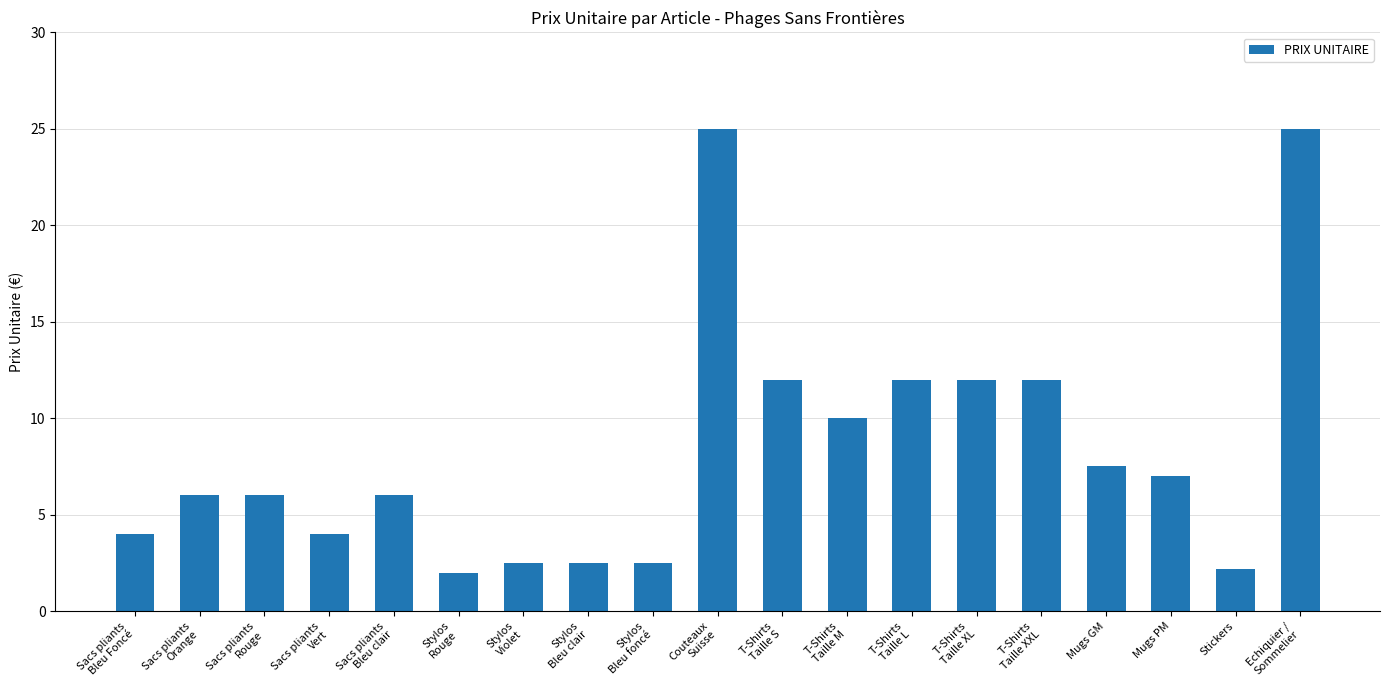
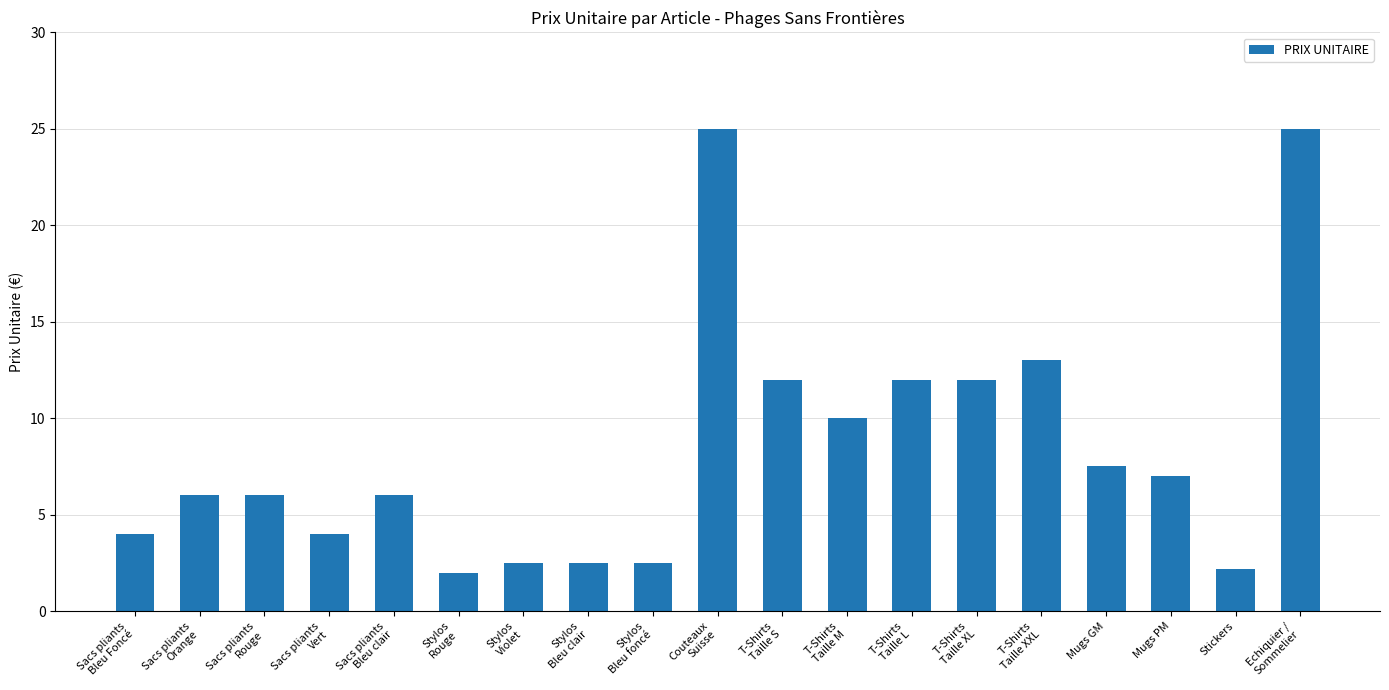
  {
    "Sacs pliants Bleu Foncé": 4,
    "Sacs pliants Orange": 6,
    "Sacs pliants Rouge": 6,
    "Sacs pliants Vert": 4,
    "Sacs pliants Bleu clair": 6,
    "Stylos Rouge": 2,
    "Stylos Violet": 2.5,
    "Stylos Bleu clair": 2.5,
    "Stylos Bleu foncé": 2.5,
    "Couteaux Suisse": 25,
    "T-Shirts Taille S": 12,
    "T-Shirts Taille M": 10,
    "T-Shirts Taille L": 12,
    "T-Shirts Taille XL": 12,
-   "T-Shirts Taille XXL": 12,
+   "T-Shirts Taille XXL": 13,
    "Mugs GM": 7.5,
    "Mugs PM": 7,
    "Stickers": 2.2,
    "Echiquier / Sommelier": 25
  }
